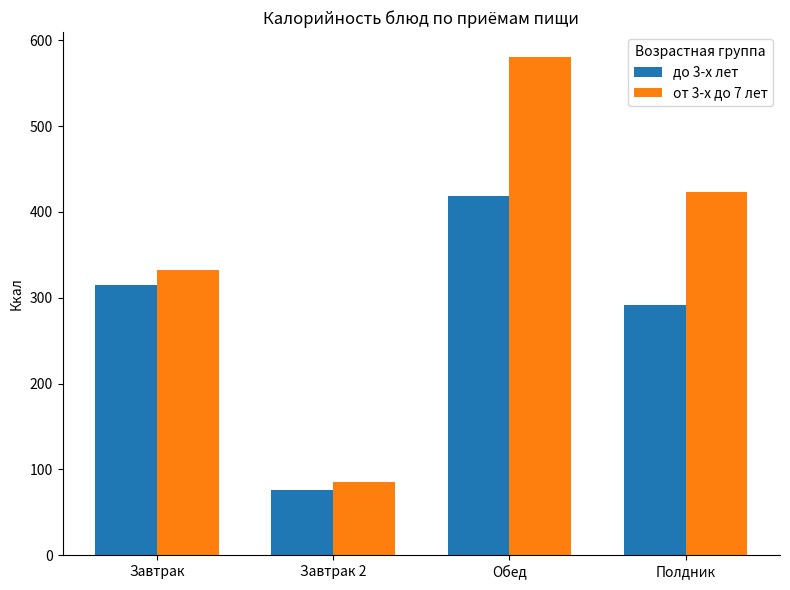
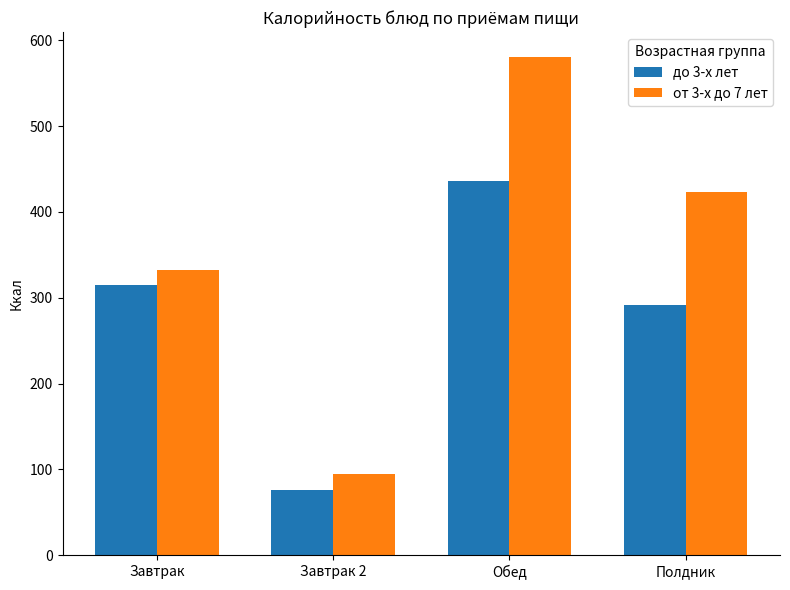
  {
    "до 3-х лет": {
      "Завтрак": 320,
      "Завтрак 2": 80,
-     "Обед": 420,
+     "Обед": 440,
      "Полдник": 290
    },
    "от 3-х до 7 лет": {
      "Завтрак": 330,
-     "Завтрак 2": 85,
+     "Завтрак 2": 95,
      "Обед": 580,
      "Полдник": 420
    }
  }
